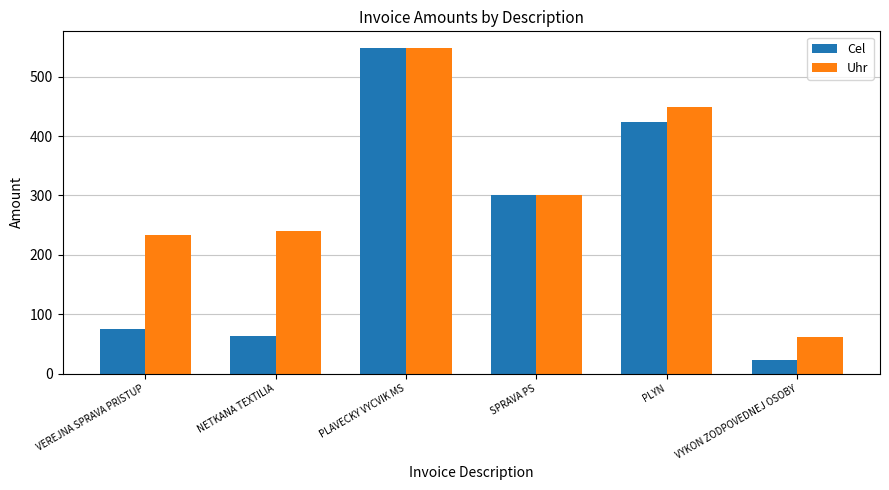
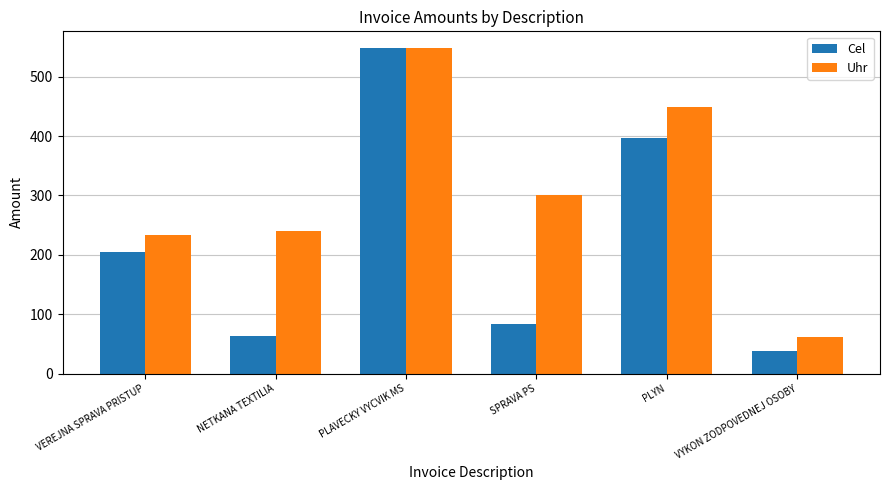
  {
    "Cel": {
-     "VEREJNA SPRAVA PRISTUP": 80,
+     "VEREJNA SPRAVA PRISTUP": 200,
      "NETKANA TEXTILIA": 60,
      "PLAVECKY VYCVIK MS": 550,
-     "SPRAVA PS": 300,
-     "PLYN": 420,
-     "VYKON ZODPOVEDNEJ OSOBY": 20
+     "SPRAVA PS": 80,
+     "PLYN": 400,
+     "VYKON ZODPOVEDNEJ OSOBY": 40
    },
    "Uhr": {
      "VEREJNA SPRAVA PRISTUP": 230,
      "NETKANA TEXTILIA": 240,
      "PLAVECKY VYCVIK MS": 550,
      "SPRAVA PS": 300,
      "PLYN": 450,
      "VYKON ZODPOVEDNEJ OSOBY": 60
    }
  }
